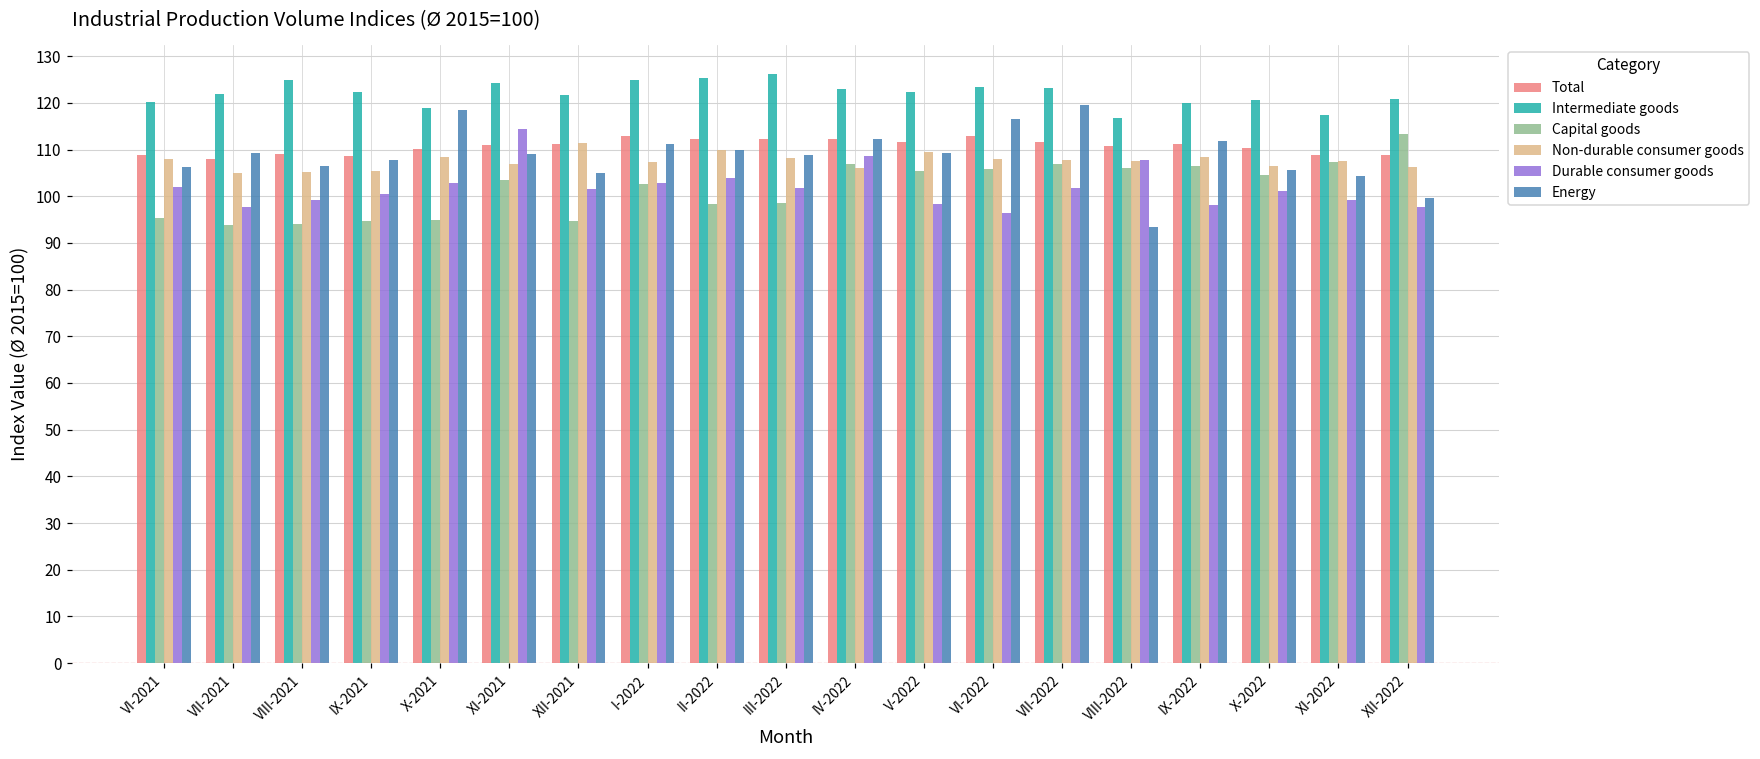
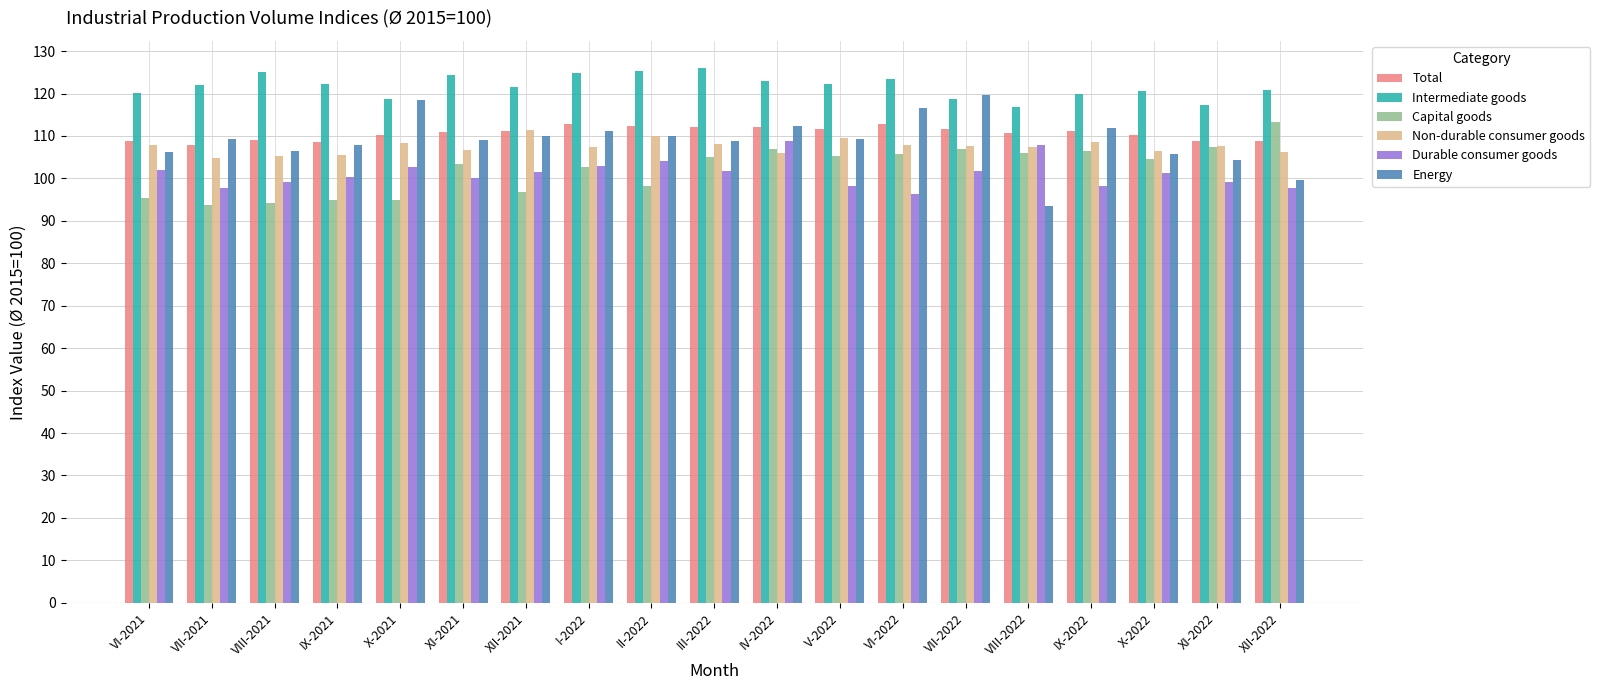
  {
    "Intermediate goods": {
      "VI-2021": 120,
      "VII-2021": 122,
      "VIII-2021": 125,
      "IX-2021": 122,
      "X-2021": 119,
      "XI-2021": 124,
      "XII-2021": 122,
      "I-2022": 125,
      "II-2022": 125,
      "III-2022": 126,
      "IV-2022": 123,
      "V-2022": 122,
      "VI-2022": 123,
-     "VII-2022": 123,
+     "VII-2022": 119,
      "VIII-2022": 117,
      "IX-2022": 120,
      "X-2022": 121,
      "XI-2022": 117,
      "XII-2022": 121
    },
    "Capital goods": {
      "VI-2021": 95,
      "VII-2021": 94,
      "VIII-2021": 94,
      "IX-2021": 95,
      "X-2021": 95,
      "XI-2021": 103,
-     "XII-2021": 95,
+     "XII-2021": 97,
      "I-2022": 103,
      "II-2022": 98,
-     "III-2022": 99,
+     "III-2022": 105,
      "IV-2022": 107,
      "V-2022": 105,
      "VI-2022": 106,
      "VII-2022": 107,
      "VIII-2022": 106,
      "IX-2022": 106,
      "X-2022": 105,
      "XI-2022": 107,
      "XII-2022": 113
    },
    "Durable consumer goods": {
      "VI-2021": 102,
      "VII-2021": 98,
      "VIII-2021": 99,
      "IX-2021": 100,
      "X-2021": 103,
-     "XI-2021": 114,
+     "XI-2021": 100,
      "XII-2021": 102,
      "I-2022": 103,
      "II-2022": 104,
      "III-2022": 102,
      "IV-2022": 109,
      "V-2022": 98,
      "VI-2022": 96,
      "VII-2022": 102,
      "VIII-2022": 108,
      "IX-2022": 98,
      "X-2022": 101,
      "XI-2022": 99,
      "XII-2022": 98
    },
    "Energy": {
      "VI-2021": 106,
      "VII-2021": 109,
      "VIII-2021": 106,
      "IX-2021": 108,
      "X-2021": 118,
      "XI-2021": 109,
-     "XII-2021": 105,
+     "XII-2021": 110,
      "I-2022": 111,
      "II-2022": 110,
      "III-2022": 109,
      "IV-2022": 112,
      "V-2022": 109,
      "VI-2022": 117,
      "VII-2022": 120,
      "VIII-2022": 93,
      "IX-2022": 112,
      "X-2022": 106,
      "XI-2022": 104,
      "XII-2022": 100
    }
  }
